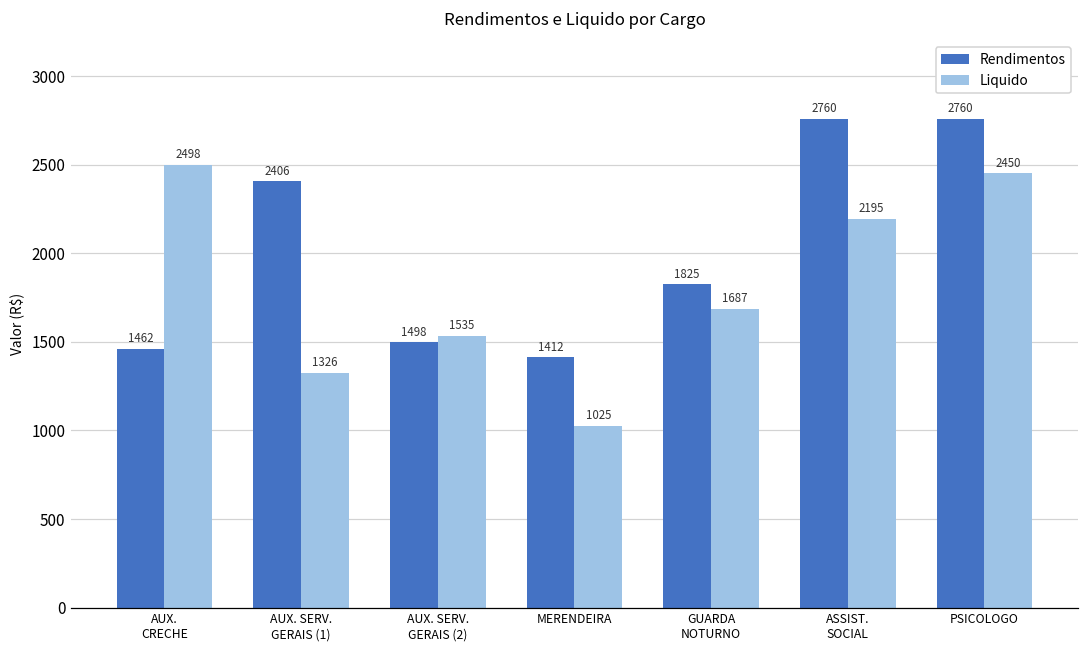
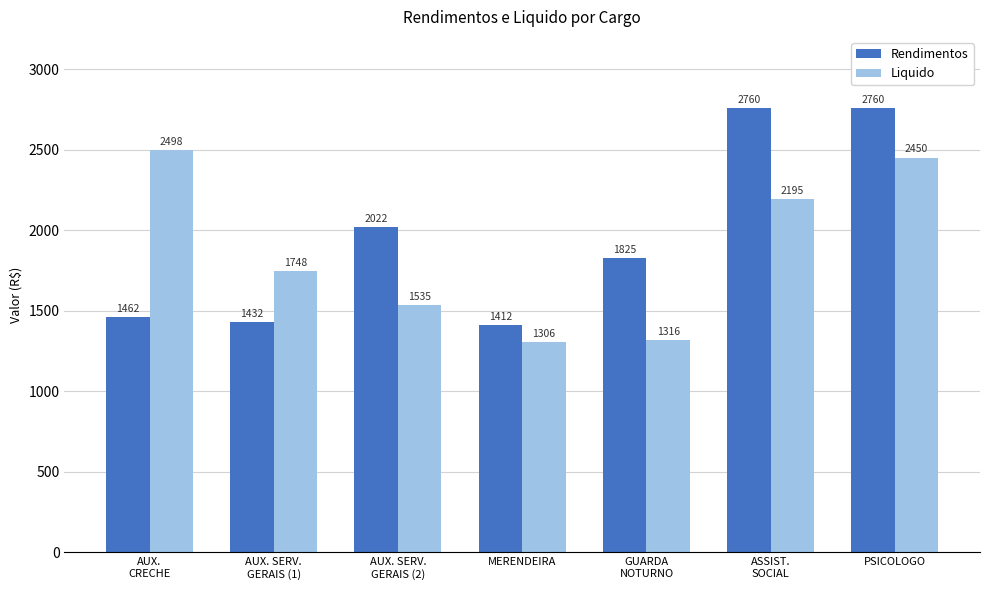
  {
    "Rendimentos": {
      "AUX. CRECHE": 1462,
-     "AUX. SERV. GERAIS (1)": 2406,
-     "AUX. SERV. GERAIS (2)": 1498,
+     "AUX. SERV. GERAIS (1)": 1432,
+     "AUX. SERV. GERAIS (2)": 2022,
      "MERENDEIRA": 1412,
      "GUARDA NOTURNO": 1825,
      "ASSIST. SOCIAL": 2760,
      "PSICOLOGO": 2760
    },
    "Liquido": {
      "AUX. CRECHE": 2498,
-     "AUX. SERV. GERAIS (1)": 1326,
+     "AUX. SERV. GERAIS (1)": 1748,
      "AUX. SERV. GERAIS (2)": 1535,
-     "MERENDEIRA": 1025,
-     "GUARDA NOTURNO": 1687,
+     "MERENDEIRA": 1306,
+     "GUARDA NOTURNO": 1316,
      "ASSIST. SOCIAL": 2195,
      "PSICOLOGO": 2450
    }
  }
